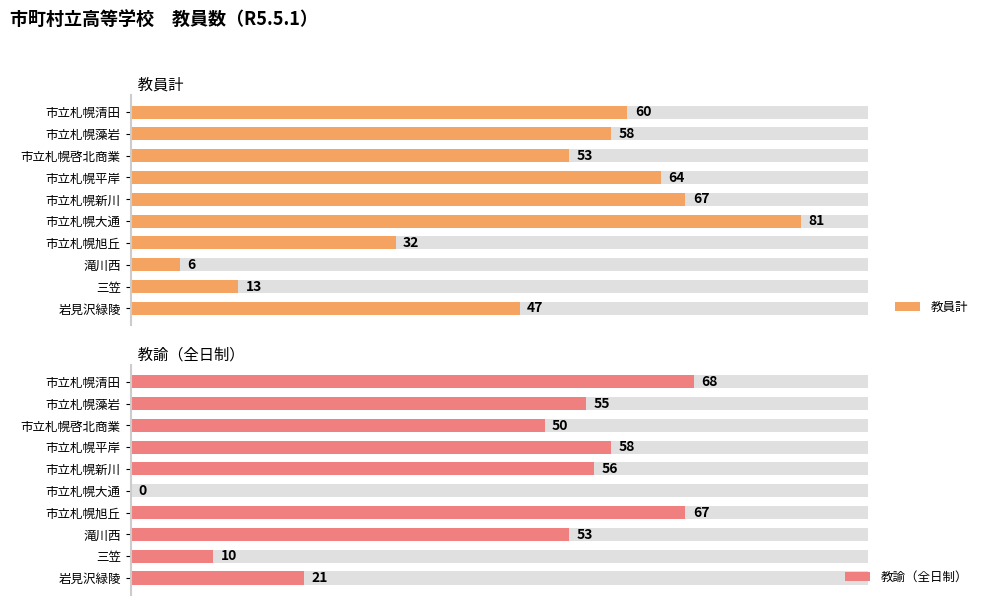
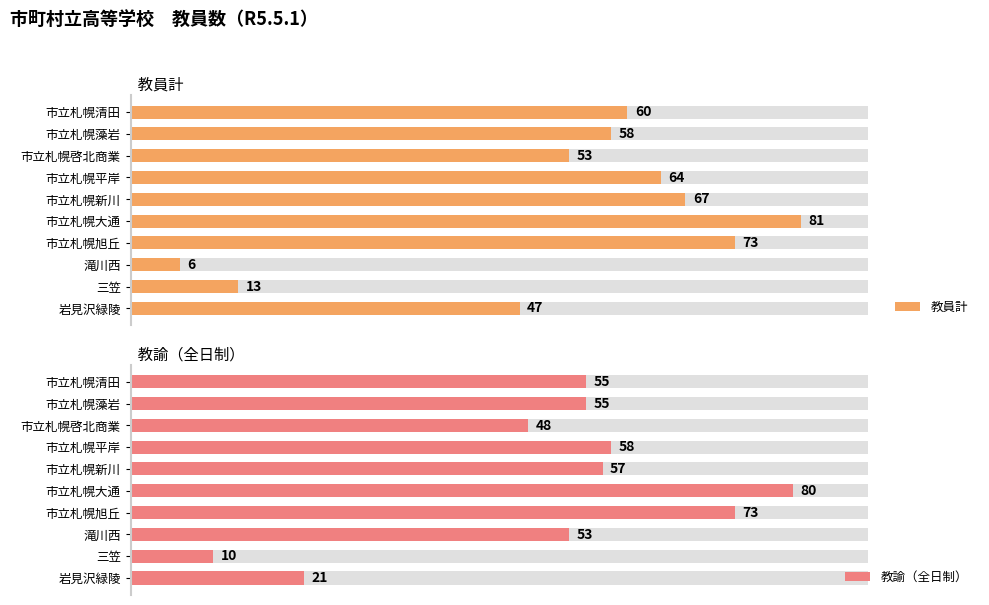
  {
    "教員計": {
      "教員計": {
-       "市立札幌旭丘": 32
+       "市立札幌旭丘": 73
      }
    },
    "教諭（全日制）": {
      "教諭（全日制）": {
-       "市立札幌清田": 68,
-       "市立札幌啓北商業": 50,
-       "市立札幌新川": 56,
-       "市立札幌大通": 0,
-       "市立札幌旭丘": 67
+       "市立札幌清田": 55,
+       "市立札幌啓北商業": 48,
+       "市立札幌新川": 57,
+       "市立札幌大通": 80,
+       "市立札幌旭丘": 73
      }
    }
  }
